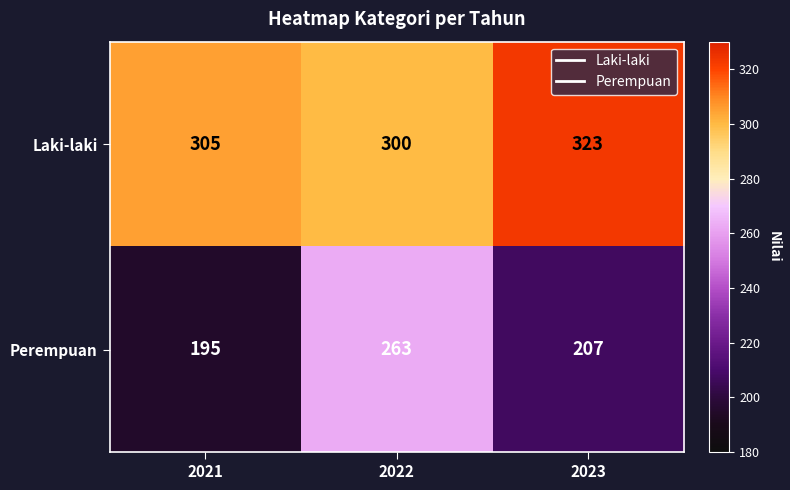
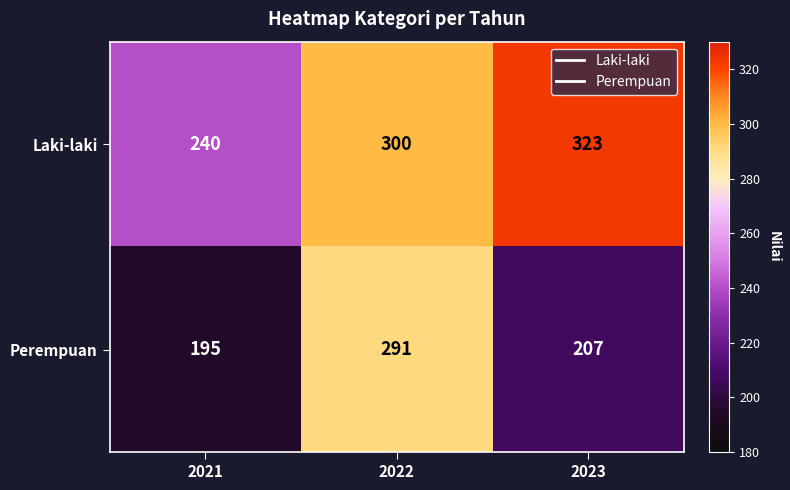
  {
    "Laki-laki": {
-     "2021": 305,
+     "2021": 240,
      "2022": 300,
      "2023": 323
    },
    "Perempuan": {
      "2021": 195,
-     "2022": 263,
+     "2022": 291,
      "2023": 207
    }
  }
